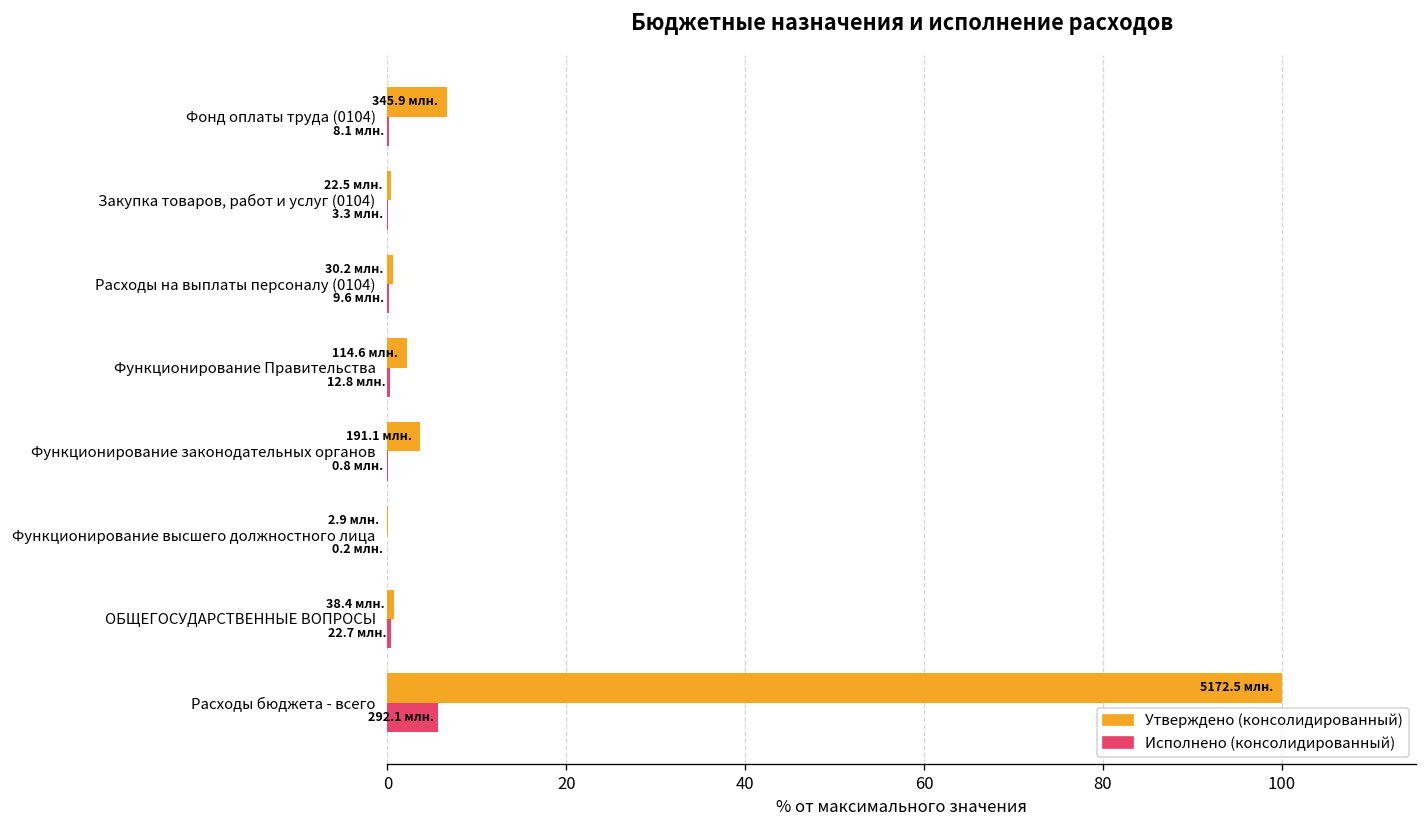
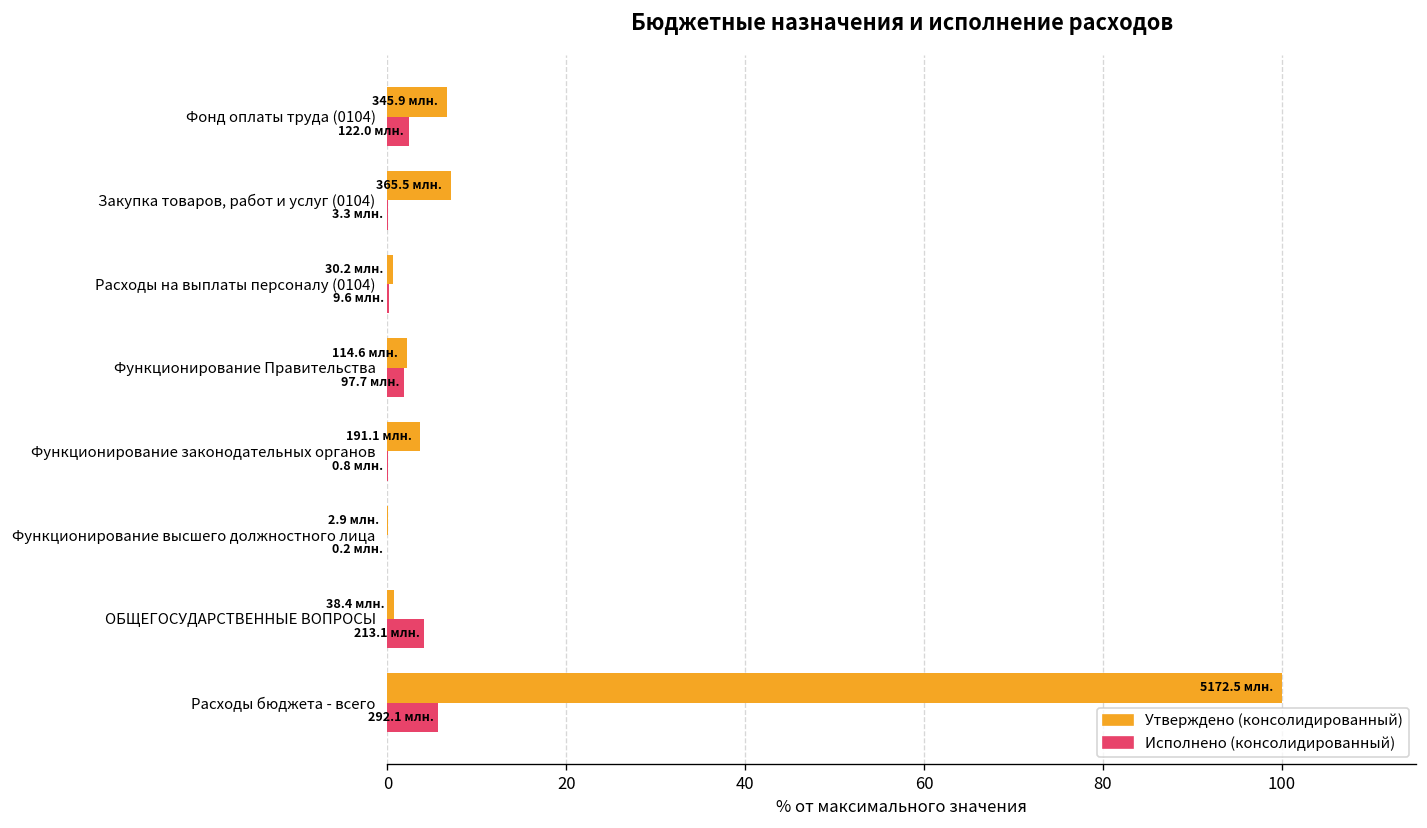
  {
    "Утверждено (консолидированный)": {
-     "Закупка товаров, работ и услуг (0104)": 22.5
+     "Закупка товаров, работ и услуг (0104)": 365.5
    },
    "Исполнено (консолидированный)": {
-     "Фонд оплаты труда (0104)": 8.1,
-     "Функционирование Правительства": 12.8,
-     "ОБЩЕГОСУДАРСТВЕННЫЕ ВОПРОСЫ": 22.7
+     "Фонд оплаты труда (0104)": 122.0,
+     "Функционирование Правительства": 97.7,
+     "ОБЩЕГОСУДАРСТВЕННЫЕ ВОПРОСЫ": 213.1
    }
  }
